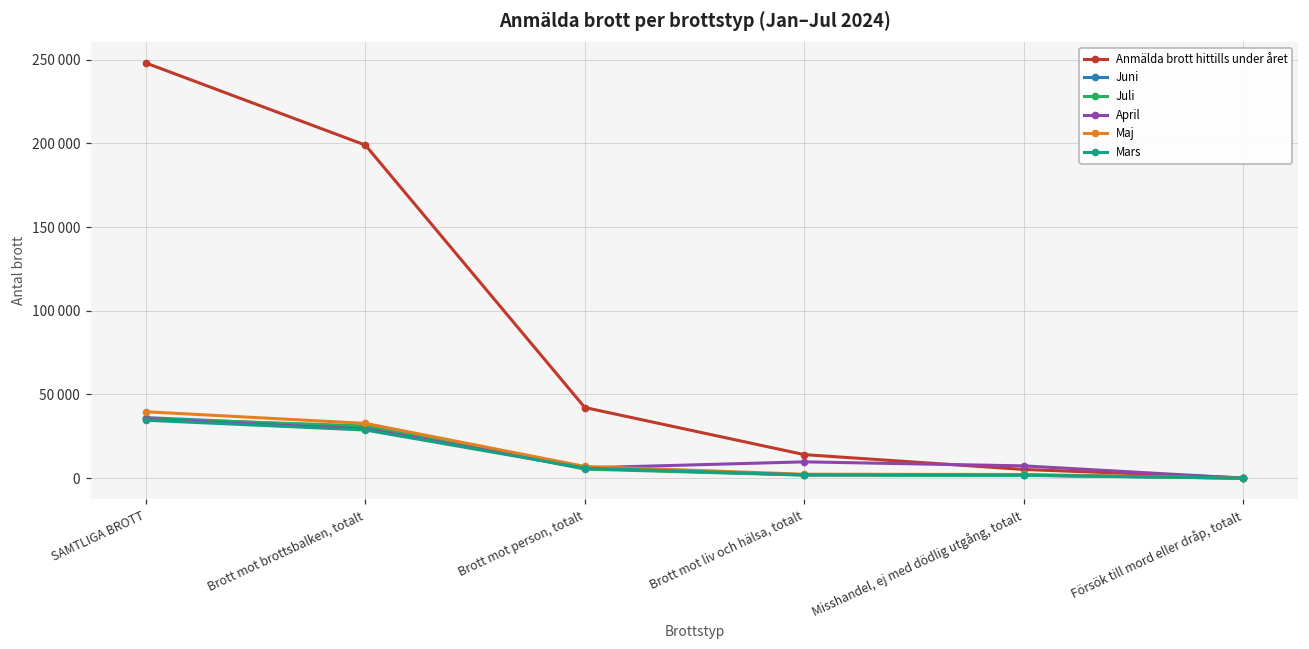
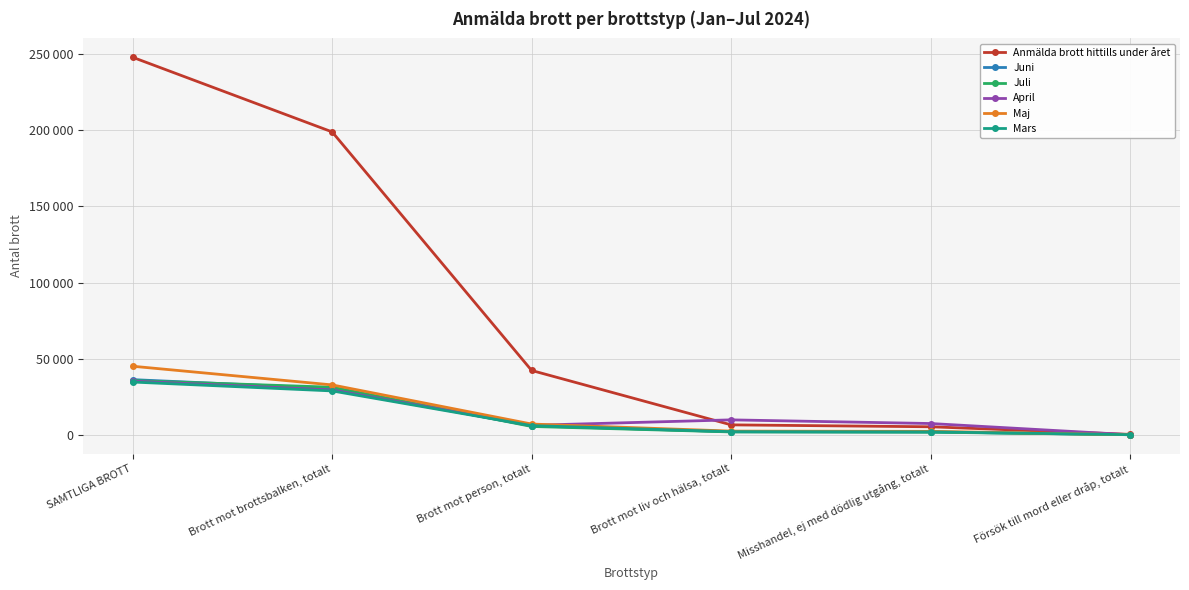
  {
    "Anmälda brott hittills under året": {
      "SAMTLIGA BROTT": 248000,
      "Brott mot brottsbalken, totalt": 199000,
      "Brott mot person, totalt": 42000,
-     "Brott mot liv och hälsa, totalt": 14000,
+     "Brott mot liv och hälsa, totalt": 6000,
      "Misshandel, ej med dödlig utgång, totalt": 5000
    },
    "April": {
      "Brott mot liv och hälsa, totalt": 10000,
      "Misshandel, ej med dödlig utgång, totalt": 7000
    },
    "Maj": {
-     "SAMTLIGA BROTT": 40000
+     "SAMTLIGA BROTT": 45000
    }
  }
